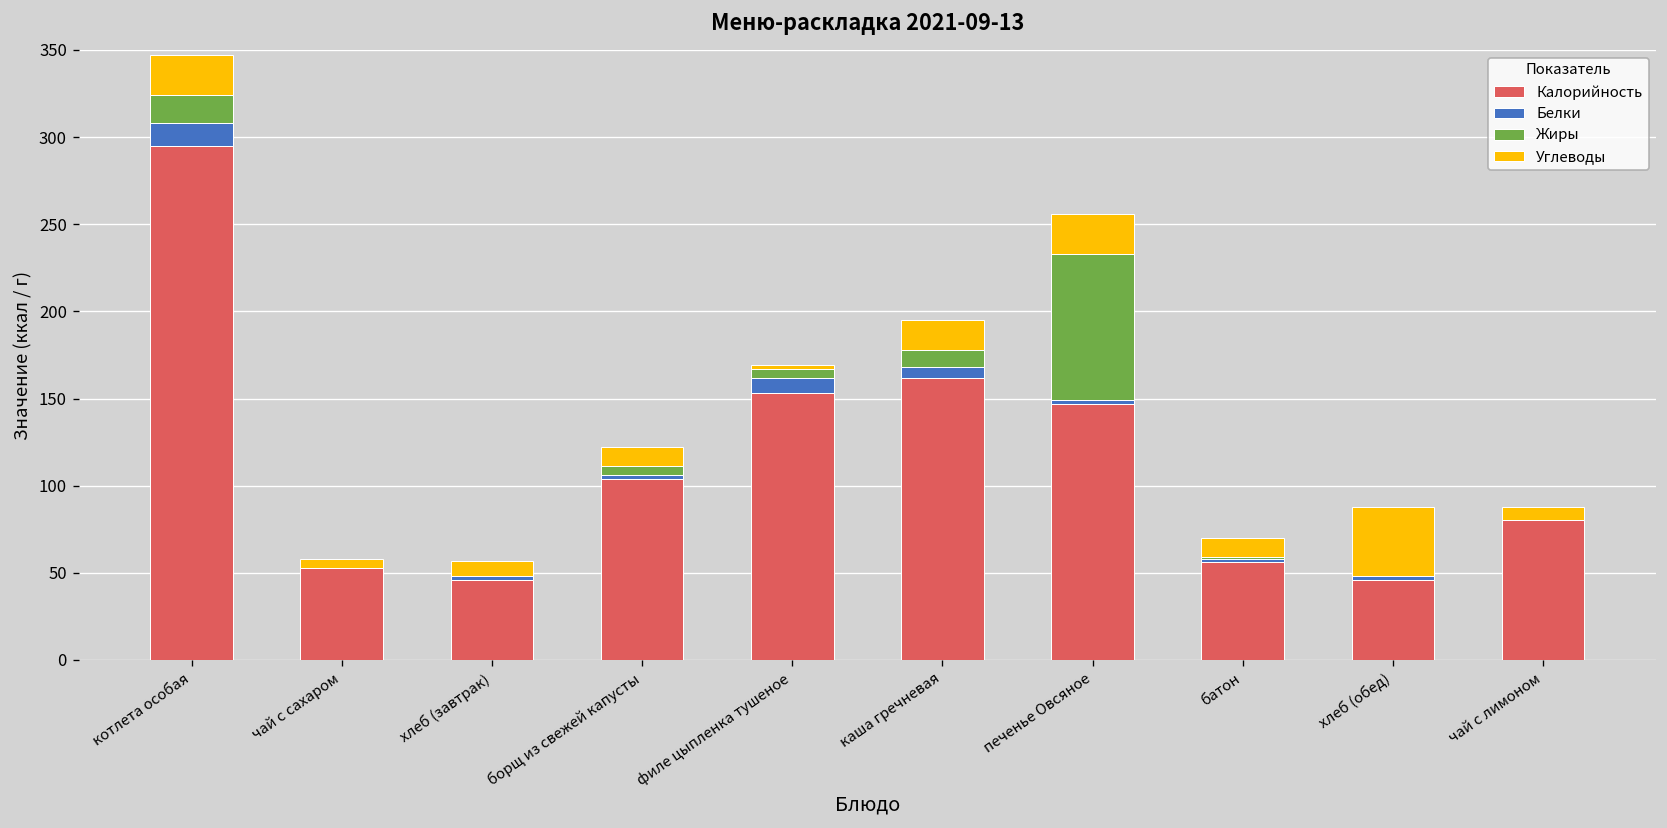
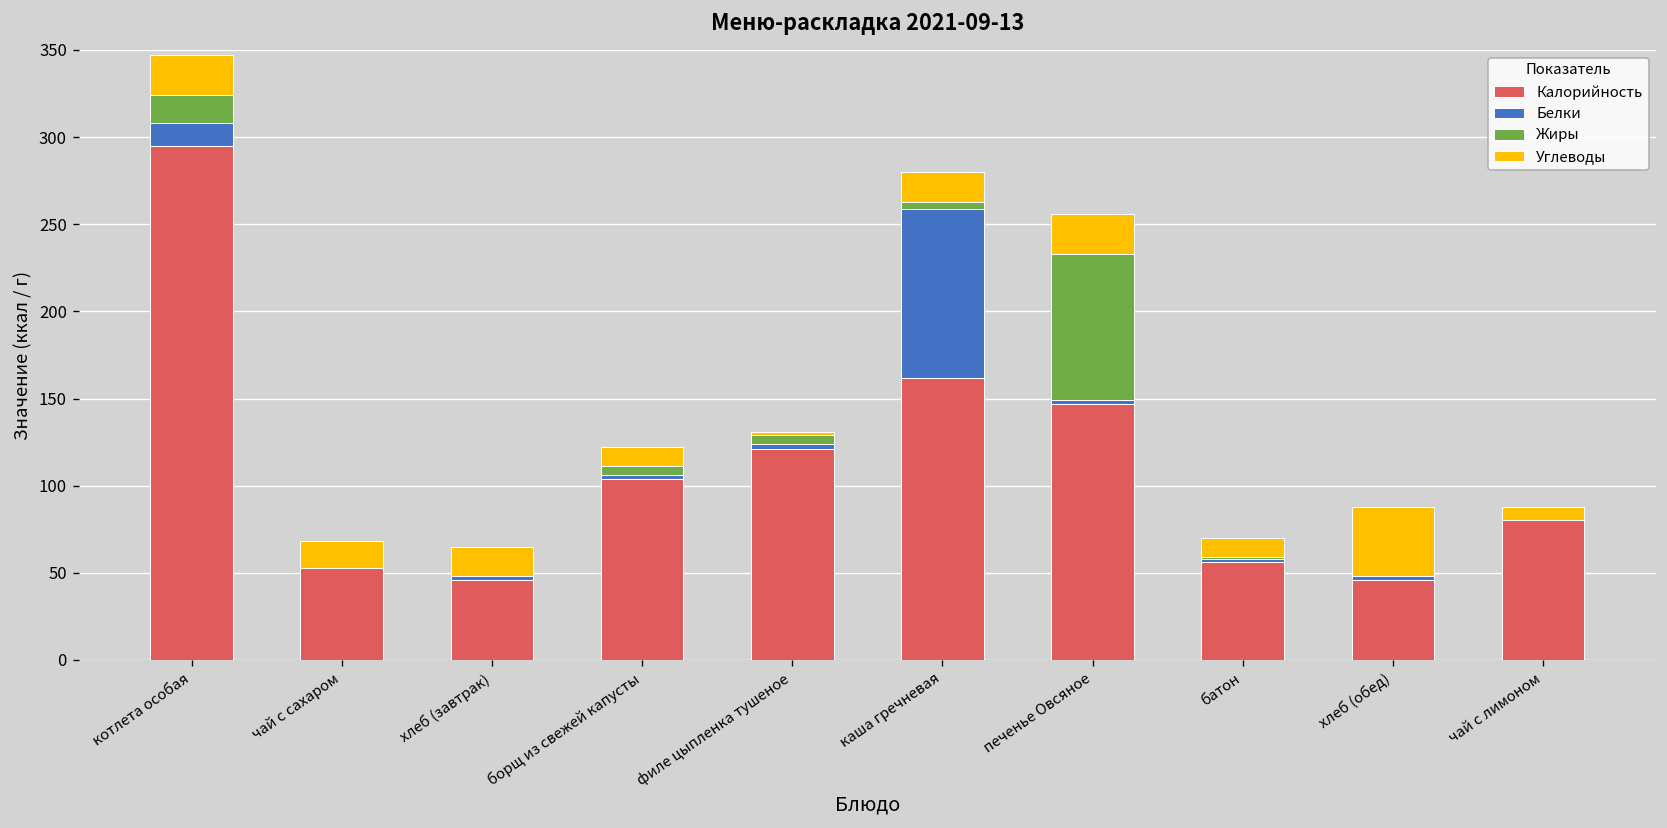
  {
    "Калорийность": {
      "котлета особая": 295,
      "чай с сахаром": 53,
      "хлеб (завтрак)": 46,
      "борщ из свежей капусты": 104,
-     "филе цыпленка тушеное": 153,
+     "филе цыпленка тушеное": 121,
      "каша гречневая": 162,
      "печенье Овсяное": 147,
      "батон": 56,
      "хлеб (обед)": 46,
      "чай с лимоном": 80
    },
    "Белки": {
      "котлета особая": 13,
      "чай с сахаром": 0,
      "хлеб (завтрак)": 2,
      "борщ из свежей капусты": 2,
-     "филе цыпленка тушеное": 9,
-     "каша гречневая": 6,
+     "филе цыпленка тушеное": 3,
+     "каша гречневая": 97,
      "печенье Овсяное": 2,
      "батон": 2,
      "хлеб (обед)": 2,
      "чай с лимоном": 0
    },
    "Жиры": {
      "котлета особая": 16,
      "чай с сахаром": 0,
      "хлеб (завтрак)": 0,
      "борщ из свежей капусты": 5,
      "филе цыпленка тушеное": 5,
-     "каша гречневая": 10,
+     "каша гречневая": 4,
      "печенье Овсяное": 84,
      "хлеб (обед)": 0,
      "чай с лимоном": 0
    },
    "Углеводы": {
      "котлета особая": 23,
-     "чай с сахаром": 5,
-     "хлеб (завтрак)": 9,
+     "чай с сахаром": 15,
+     "хлеб (завтрак)": 17,
      "борщ из свежей капусты": 11,
      "филе цыпленка тушеное": 2,
      "каша гречневая": 17,
      "печенье Овсяное": 23,
      "батон": 11,
      "хлеб (обед)": 40,
      "чай с лимоном": 8
    }
  }
